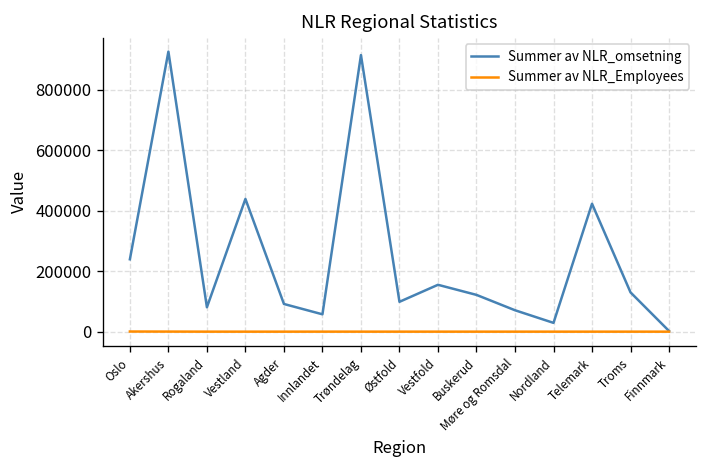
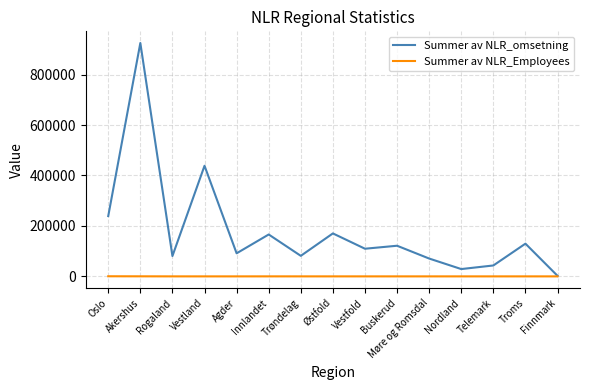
  {
    "Summer av NLR_omsetning": {
      "Oslo": 240000,
      "Akershus": 930000,
      "Rogaland": 80000,
      "Vestland": 440000,
      "Agder": 90000,
-     "Innlandet": 60000,
-     "Trøndelag": 910000,
-     "Østfold": 100000,
-     "Vestfold": 150000,
+     "Innlandet": 170000,
+     "Trøndelag": 80000,
+     "Østfold": 170000,
+     "Vestfold": 110000,
      "Buskerud": 120000,
      "Møre og Romsdal": 70000,
      "Nordland": 30000,
-     "Telemark": 420000,
+     "Telemark": 40000,
      "Troms": 130000
    },
    "Summer av NLR_Employees": {
      "Oslo": 0,
      "Akershus": 0,
      "Rogaland": 0,
      "Vestland": 0,
      "Agder": 0,
      "Innlandet": 0,
      "Trøndelag": 0,
      "Østfold": 0,
      "Vestfold": 0,
      "Buskerud": 0,
      "Møre og Romsdal": 0,
      "Nordland": 0,
      "Telemark": 0,
      "Troms": 0
    }
  }
